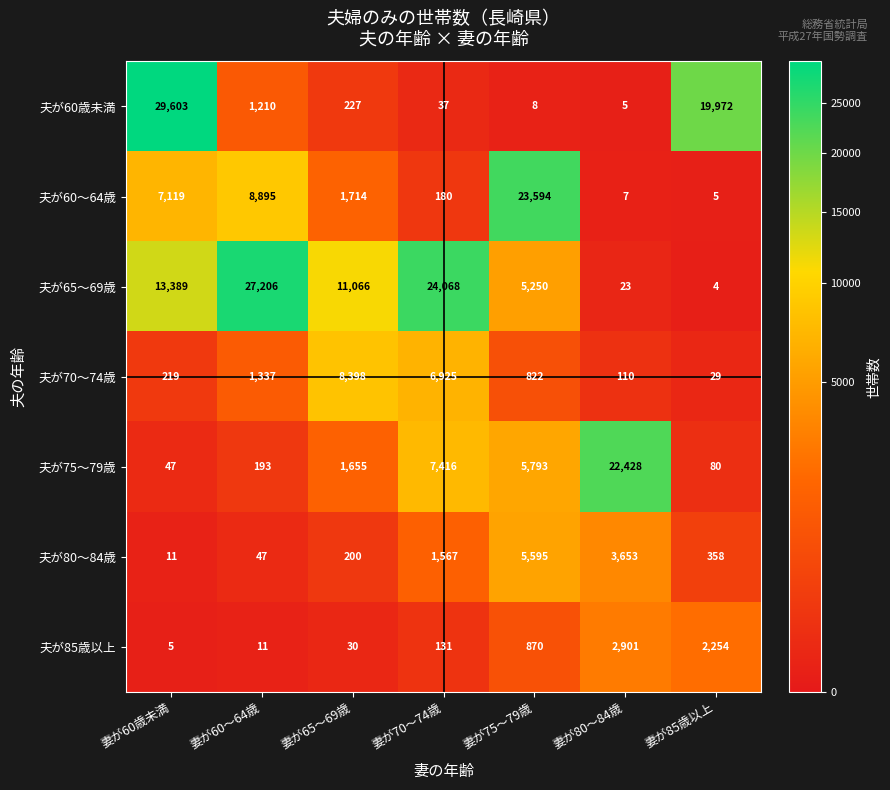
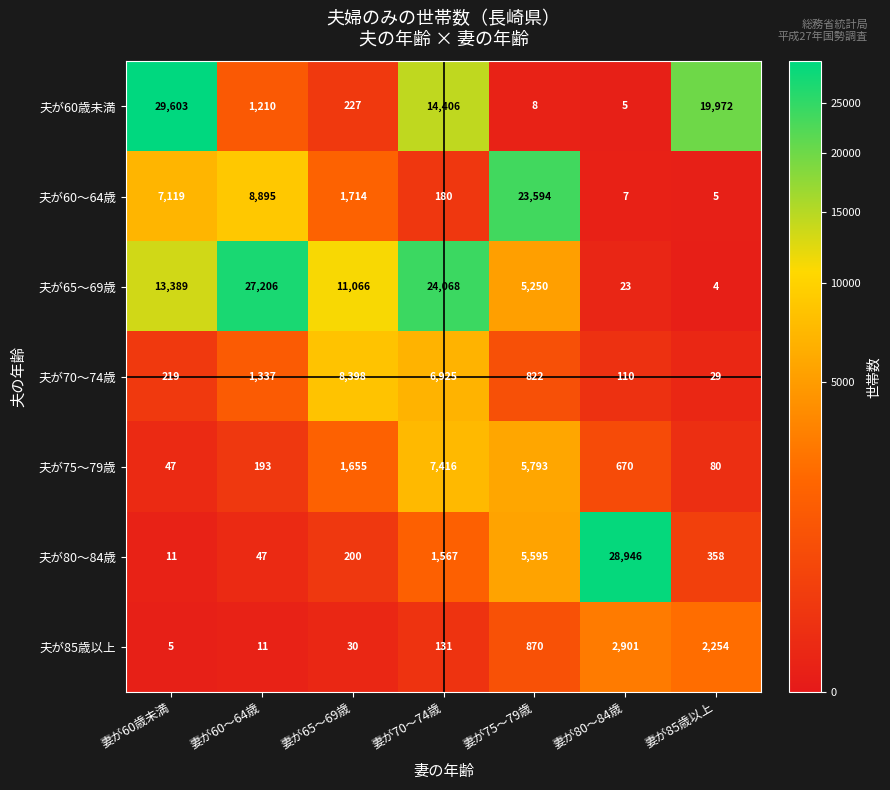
  {
    "夫が60歳未満": {
      "妻が60歳未満": "29,603",
      "妻が60～64歳": "1,210",
      "妻が65～69歳": "227",
-     "妻が70～74歳": "37",
+     "妻が70～74歳": "14,406",
      "妻が75～79歳": "8",
      "妻が80～84歳": "5",
      "妻が85歳以上": "19,972"
    },
    "夫が60～64歳": {
      "妻が60歳未満": "7,119",
      "妻が60～64歳": "8,895",
      "妻が65～69歳": "1,714",
      "妻が70～74歳": "180",
      "妻が75～79歳": "23,594",
      "妻が80～84歳": "7",
      "妻が85歳以上": "5"
    },
    "夫が65～69歳": {
      "妻が60歳未満": "13,389",
      "妻が60～64歳": "27,206",
      "妻が65～69歳": "11,066",
      "妻が70～74歳": "24,068",
      "妻が75～79歳": "5,250",
      "妻が80～84歳": "23",
      "妻が85歳以上": "4"
    },
    "夫が70～74歳": {
      "妻が60歳未満": "219",
      "妻が60～64歳": "1,337",
      "妻が65～69歳": "8,398",
      "妻が70～74歳": "6,925",
      "妻が75～79歳": "822",
      "妻が80～84歳": "110",
      "妻が85歳以上": "29"
    },
    "夫が75～79歳": {
      "妻が60歳未満": "47",
      "妻が60～64歳": "193",
      "妻が65～69歳": "1,655",
      "妻が70～74歳": "7,416",
      "妻が75～79歳": "5,793",
-     "妻が80～84歳": "22,428",
+     "妻が80～84歳": "670",
      "妻が85歳以上": "80"
    },
    "夫が80～84歳": {
      "妻が60歳未満": "11",
      "妻が60～64歳": "47",
      "妻が65～69歳": "200",
      "妻が70～74歳": "1,567",
      "妻が75～79歳": "5,595",
-     "妻が80～84歳": "3,653",
+     "妻が80～84歳": "28,946",
      "妻が85歳以上": "358"
    },
    "夫が85歳以上": {
      "妻が60歳未満": "5",
      "妻が60～64歳": "11",
      "妻が65～69歳": "30",
      "妻が70～74歳": "131",
      "妻が75～79歳": "870",
      "妻が80～84歳": "2,901",
      "妻が85歳以上": "2,254"
    }
  }
